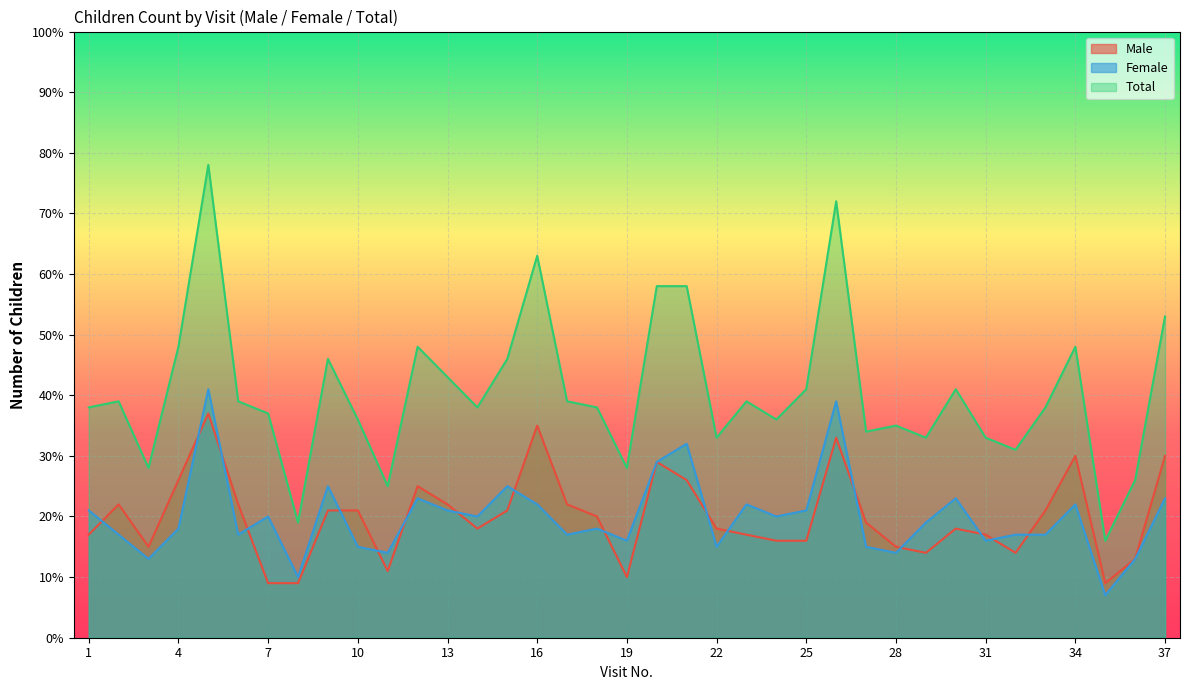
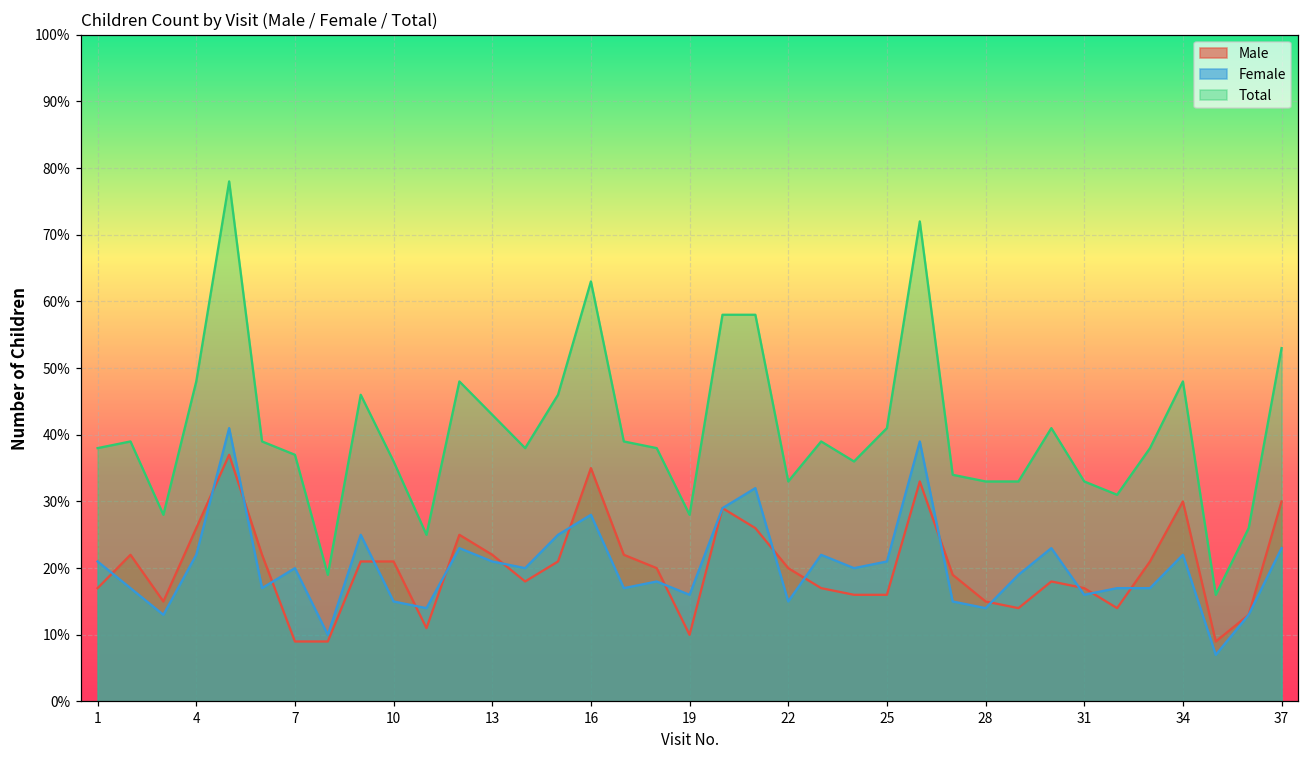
  {
    "Male": {
      "1": "17%",
      "4": "26%",
      "7": "9%",
      "10": "21%",
      "13": "22%",
      "16": "35%",
      "19": "10%",
-     "22": "18%",
+     "22": "20%",
      "25": "16%",
      "28": "15%",
      "31": "17%",
      "34": "30%",
      "37": "30%"
    },
    "Female": {
      "1": "21%",
-     "4": "18%",
+     "4": "22%",
      "7": "20%",
      "10": "15%",
      "13": "21%",
-     "16": "22%",
+     "16": "28%",
      "19": "16%",
      "22": "15%",
      "25": "21%",
      "28": "14%",
      "31": "16%",
      "34": "22%",
      "37": "23%"
    },
    "Total": {
      "1": "38%",
      "4": "48%",
      "7": "37%",
      "10": "36%",
      "13": "43%",
      "16": "63%",
      "19": "28%",
      "22": "33%",
      "25": "41%",
-     "28": "35%",
+     "28": "33%",
      "31": "33%",
      "34": "48%",
      "37": "53%"
    }
  }
